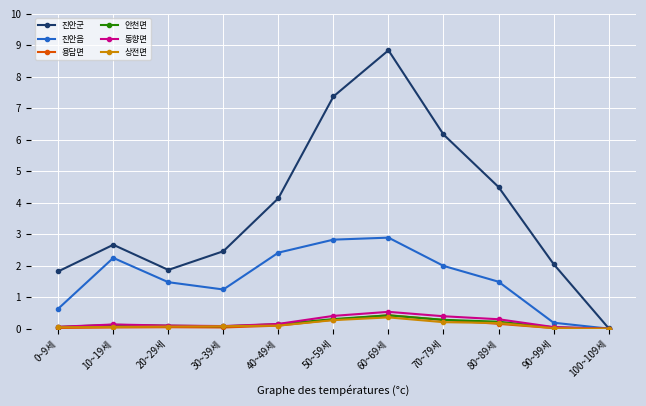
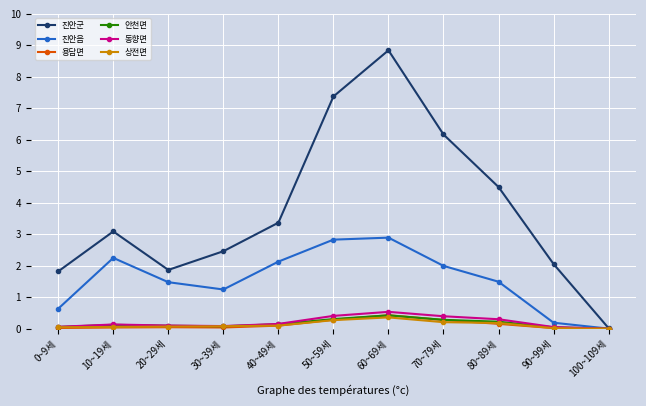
  {
    "진안군": {
      "0~9세": 1.8,
-     "10~19세": 2.7,
+     "10~19세": 3.1,
      "20~29세": 1.9,
      "30~39세": 2.5,
-     "40~49세": 4.1,
+     "40~49세": 3.4,
      "50~59세": 7.4,
      "60~69세": 8.8,
      "70~79세": 6.2,
      "80~89세": 4.5,
      "90~99세": 2.1
    },
    "진안읍": {
      "0~9세": 0.6,
      "10~19세": 2.3,
      "20~29세": 1.5,
      "30~39세": 1.2,
-     "40~49세": 2.4,
+     "40~49세": 2.1,
      "50~59세": 2.8,
      "60~69세": 2.9,
      "70~79세": 2.0,
      "80~89세": 1.5,
      "90~99세": 0.2
    },
    "동향면": {
      "50~59세": 0.4,
      "60~69세": 0.5,
      "70~79세": 0.4
    }
  }
